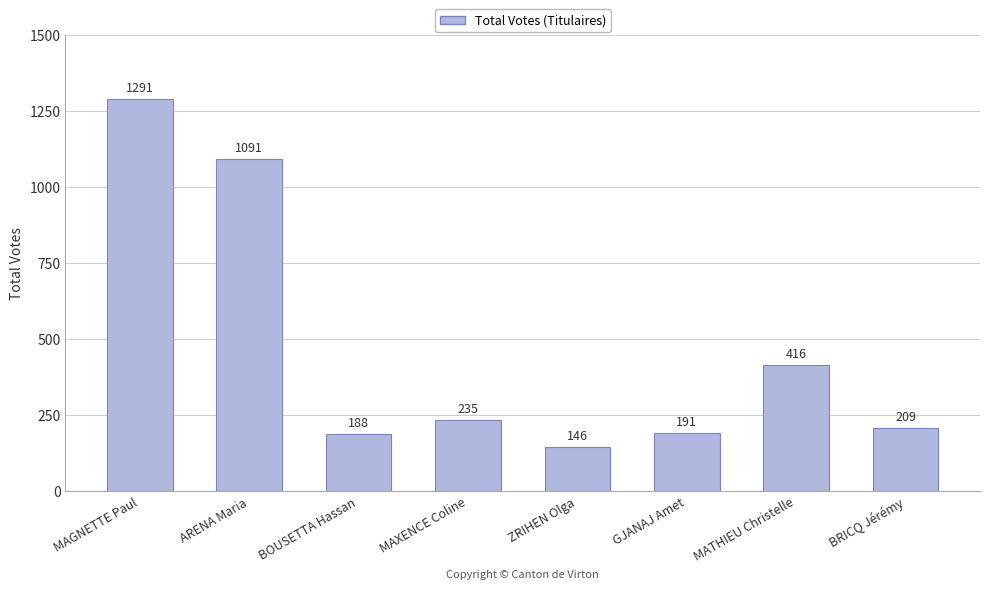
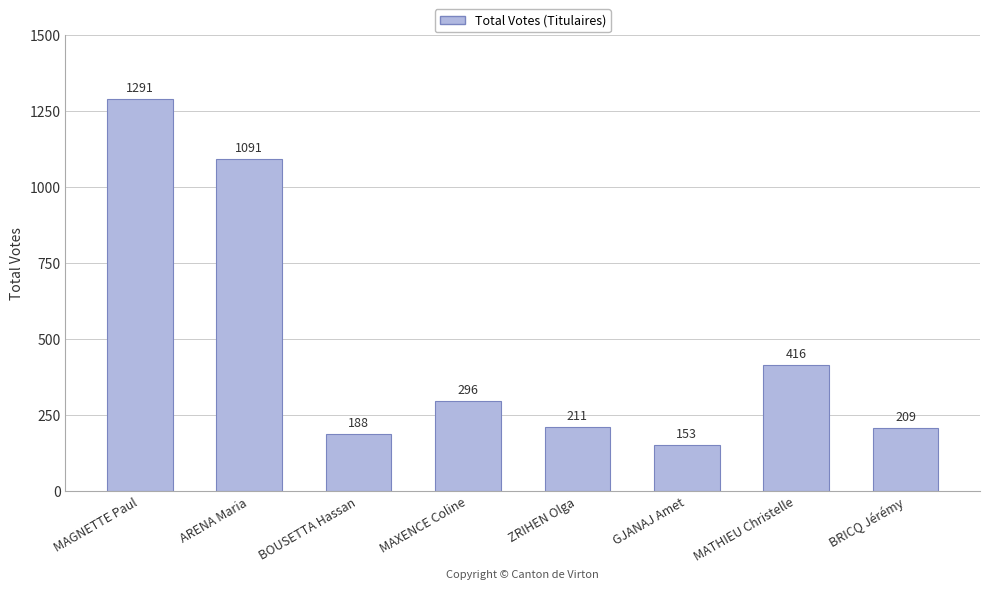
  {
    "MAGNETTE Paul": 1291,
    "ARENA Maria": 1091,
    "BOUSETTA Hassan": 188,
-   "MAXENCE Coline": 235,
-   "ZRIHEN Olga": 146,
-   "GJANAJ Amet": 191,
+   "MAXENCE Coline": 296,
+   "ZRIHEN Olga": 211,
+   "GJANAJ Amet": 153,
    "MATHIEU Christelle": 416,
    "BRICQ Jérémy": 209
  }
